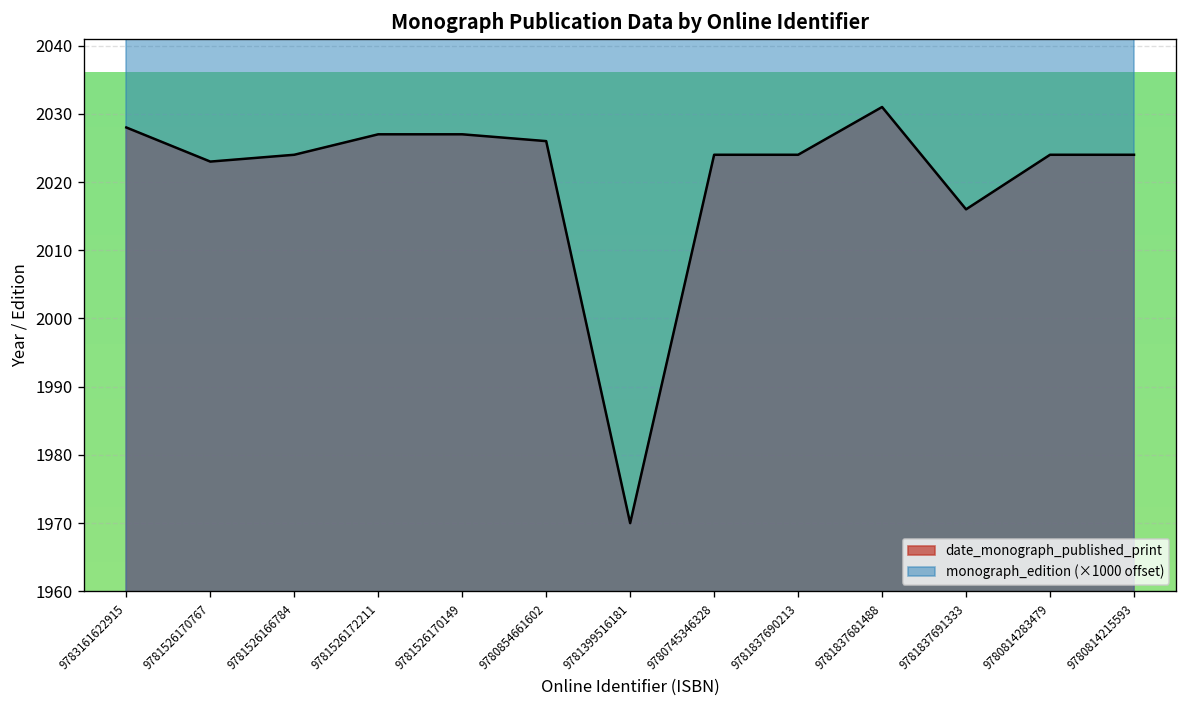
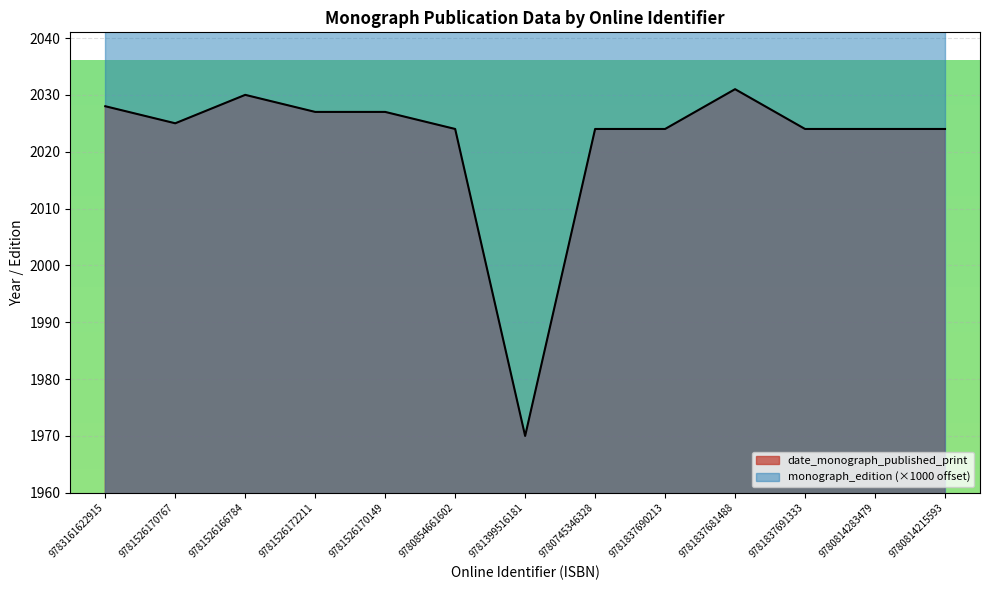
  {
    "date_monograph_published_print": {
      "9783161622915": 2028,
-     "9781526170767": 2023,
-     "9781526166784": 2024,
+     "9781526170767": 2025,
+     "9781526166784": 2030,
      "9781526172211": 2027,
      "9781526170149": 2027,
-     "9780854661602": 2026,
+     "9780854661602": 2024,
      "9781399516181": 1970,
      "9780745346328": 2024,
      "9781837690213": 2024,
      "9781837681488": 2031,
-     "9781837691333": 2016,
+     "9781837691333": 2024,
      "9780814283479": 2024,
      "9780814215593": 2024
    }
  }
